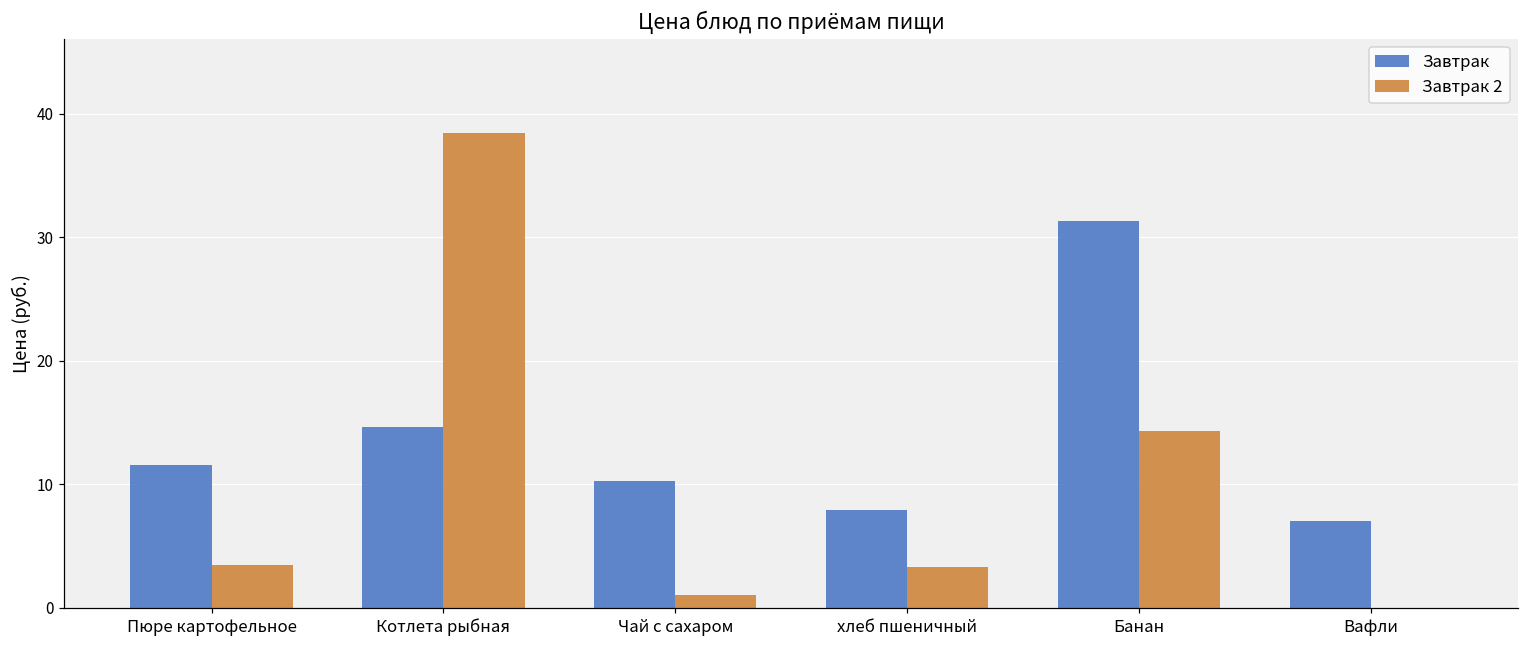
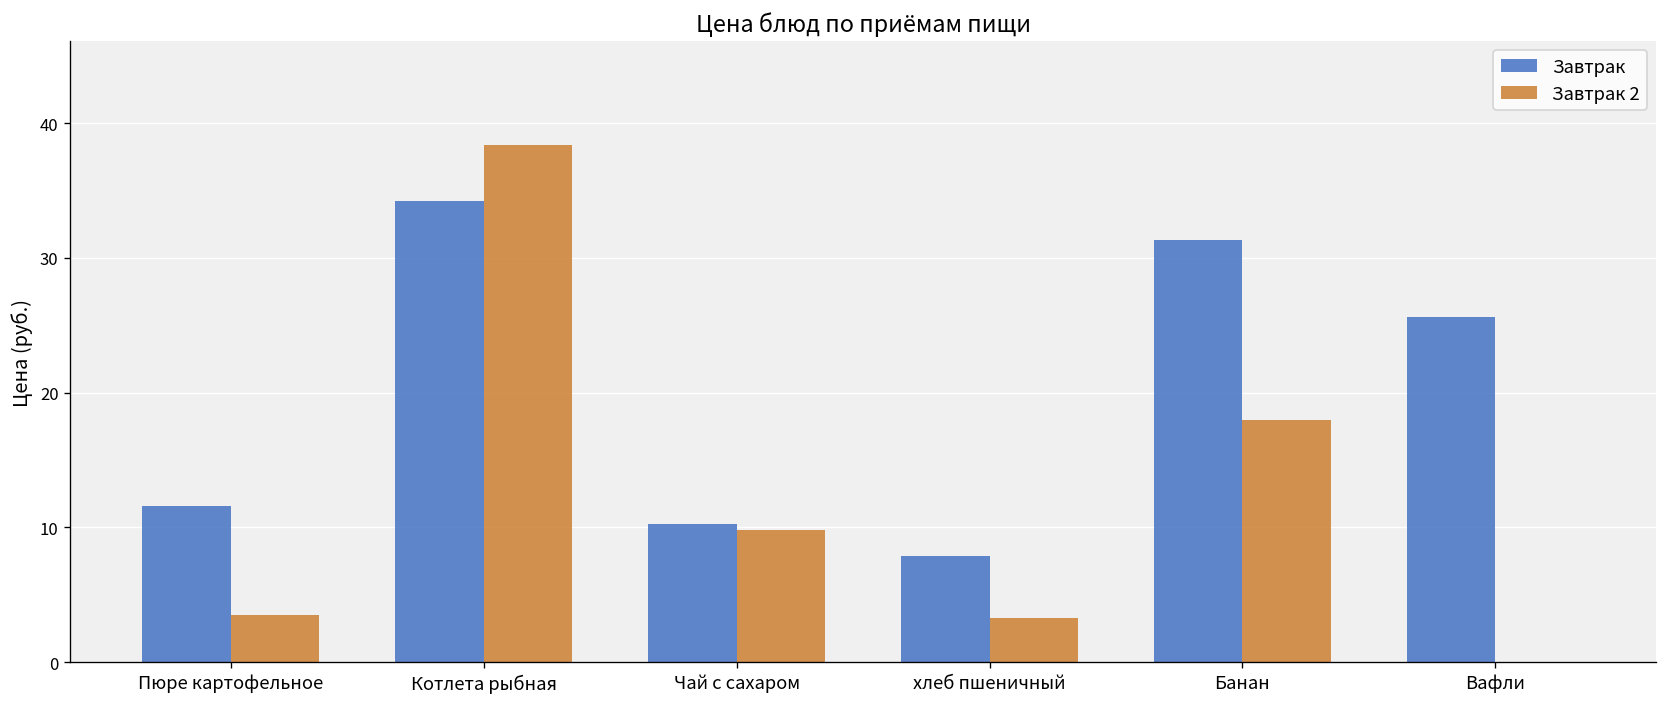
  {
    "Завтрак": {
      "Пюре картофельное": 11.6,
-     "Котлета рыбная": 14.6,
+     "Котлета рыбная": 34.2,
      "Чай с сахаром": 10.3,
      "хлеб пшеничный": 7.9,
      "Банан": 31.4,
-     "Вафли": 7.0
+     "Вафли": 25.6
    },
    "Завтрак 2": {
      "Пюре картофельное": 3.5,
      "Котлета рыбная": 38.4,
-     "Чай с сахаром": 1.0,
+     "Чай с сахаром": 9.8,
      "хлеб пшеничный": 3.3,
-     "Банан": 14.3,
+     "Банан": 18.0,
      "Вафли": 0.0
    }
  }
